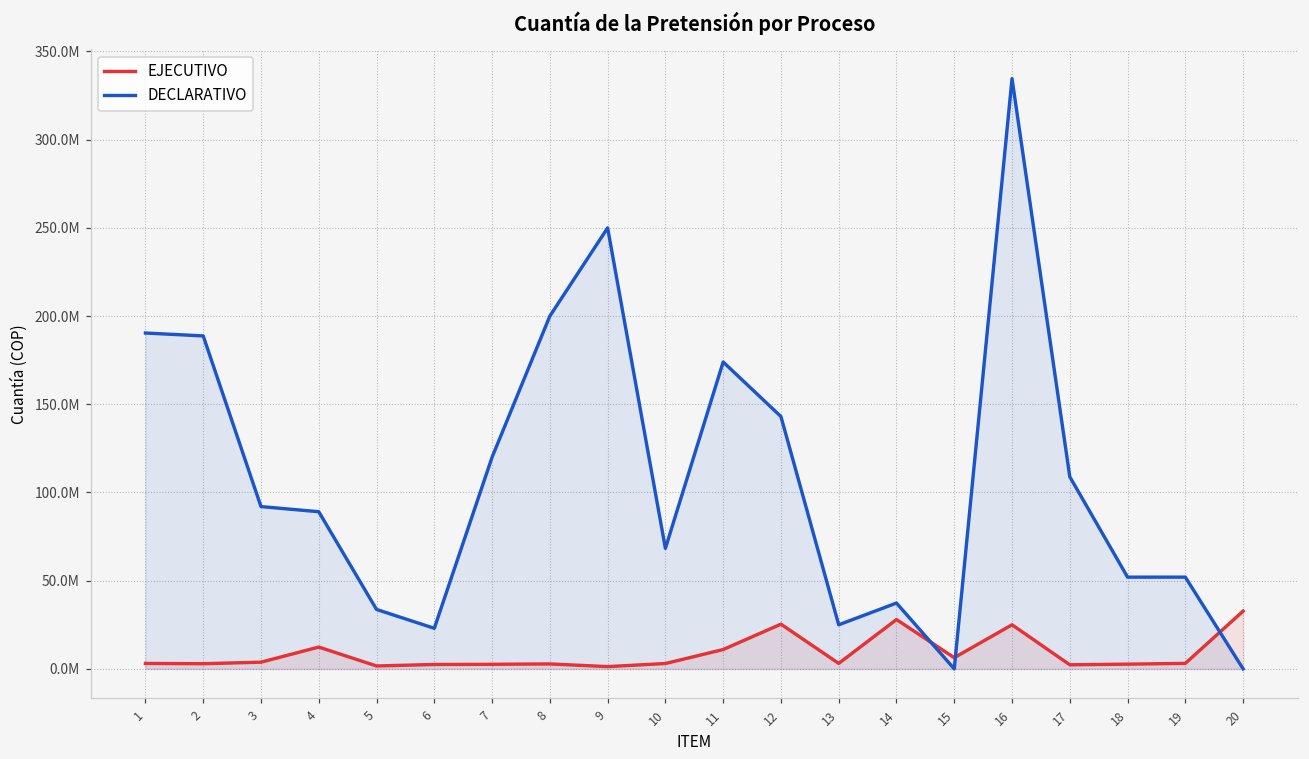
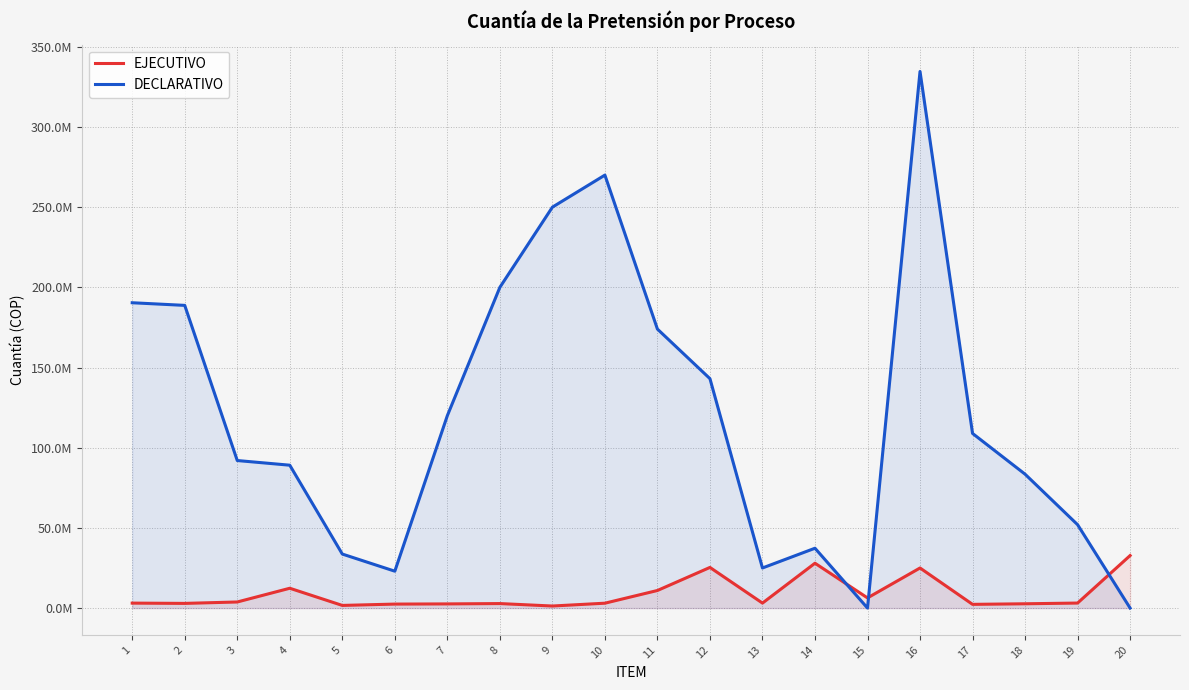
  {
    "EJECUTIVO": {
      "1": 3000000,
      "2": 3000000,
      "3": 4000000,
      "4": 12000000,
      "5": 2000000,
      "6": 2000000,
      "7": 3000000,
      "8": 3000000,
      "9": 1000000,
      "10": 3000000,
      "11": 11000000,
      "12": 25000000,
      "13": 3000000,
      "14": 28000000,
      "15": 6000000,
      "16": 25000000,
      "17": 2000000,
      "18": 3000000,
      "19": 3000000,
      "20": 33000000
    },
    "DECLARATIVO": {
      "1": 190000000,
      "2": 189000000,
      "3": 92000000,
      "4": 89000000,
      "5": 34000000,
      "6": 23000000,
      "7": 120000000,
      "8": 200000000,
      "9": 250000000,
-     "10": 68000000,
+     "10": 270000000,
      "11": 174000000,
      "12": 143000000,
      "13": 25000000,
      "14": 37000000,
      "15": 0,
      "16": 335000000,
      "17": 109000000,
-     "18": 52000000,
+     "18": 83000000,
      "19": 52000000,
      "20": 0
    }
  }
